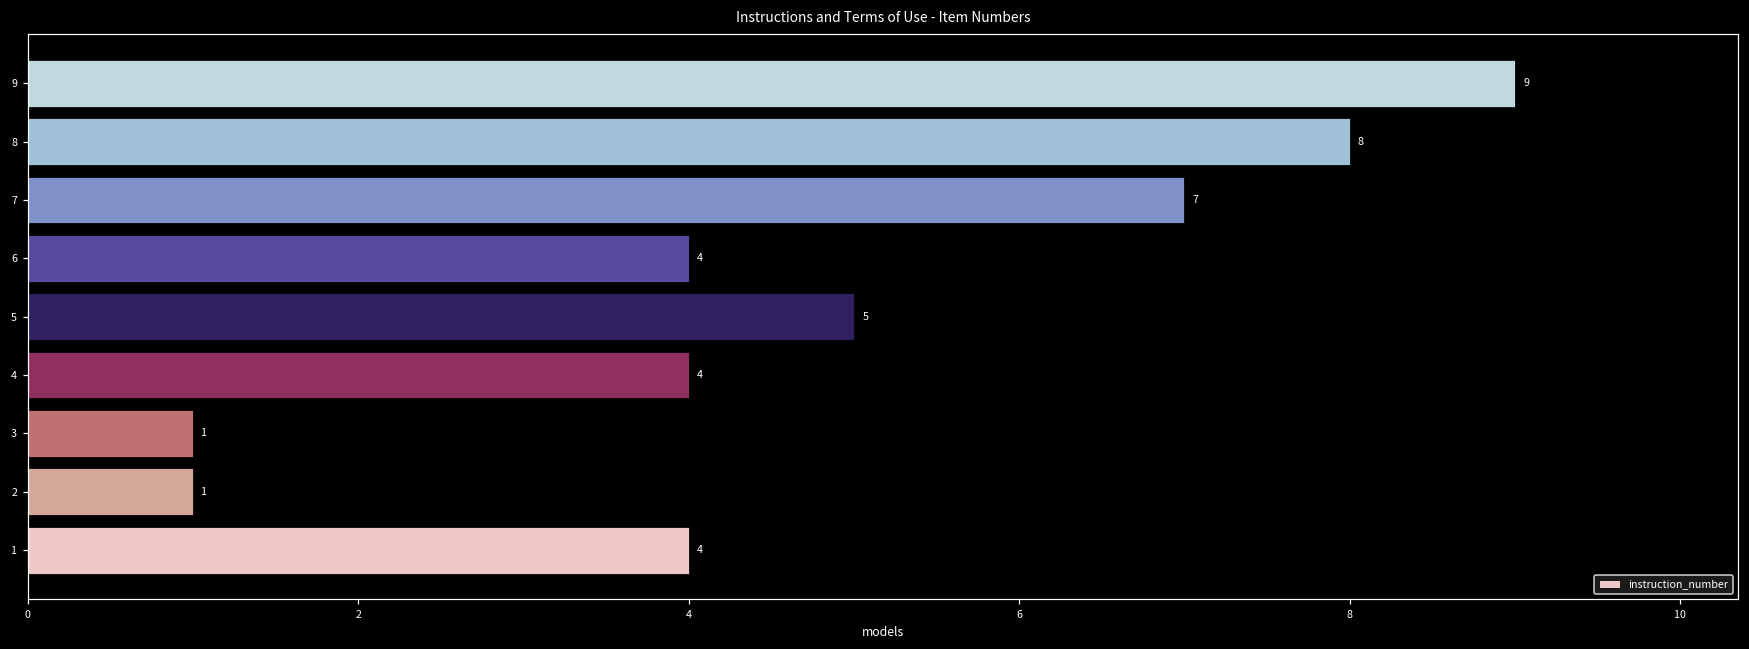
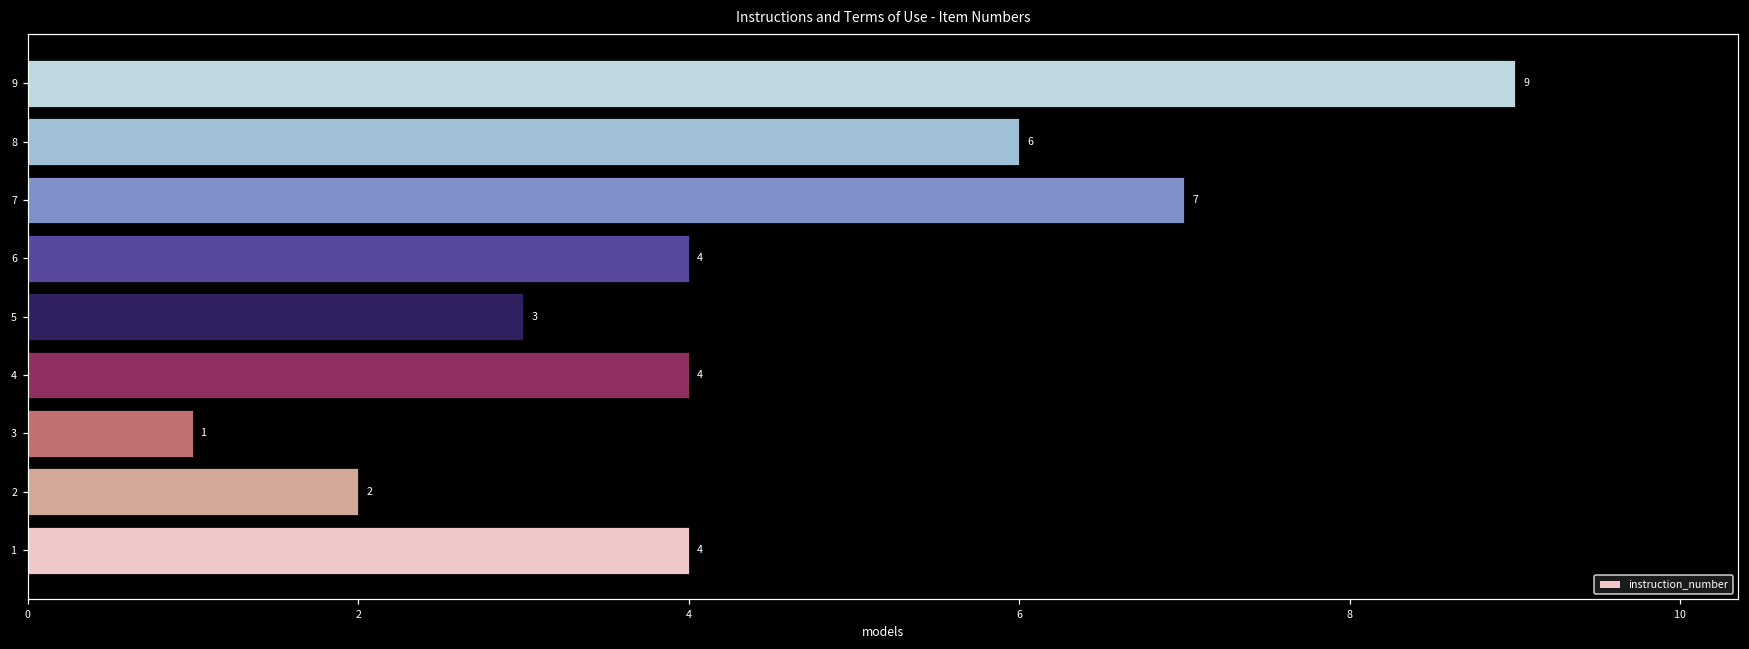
  {
    "9": 9,
-   "8": 8,
+   "8": 6,
    "7": 7,
    "6": 4,
-   "5": 5,
+   "5": 3,
    "4": 4,
    "3": 1,
-   "2": 1,
+   "2": 2,
    "1": 4
  }
